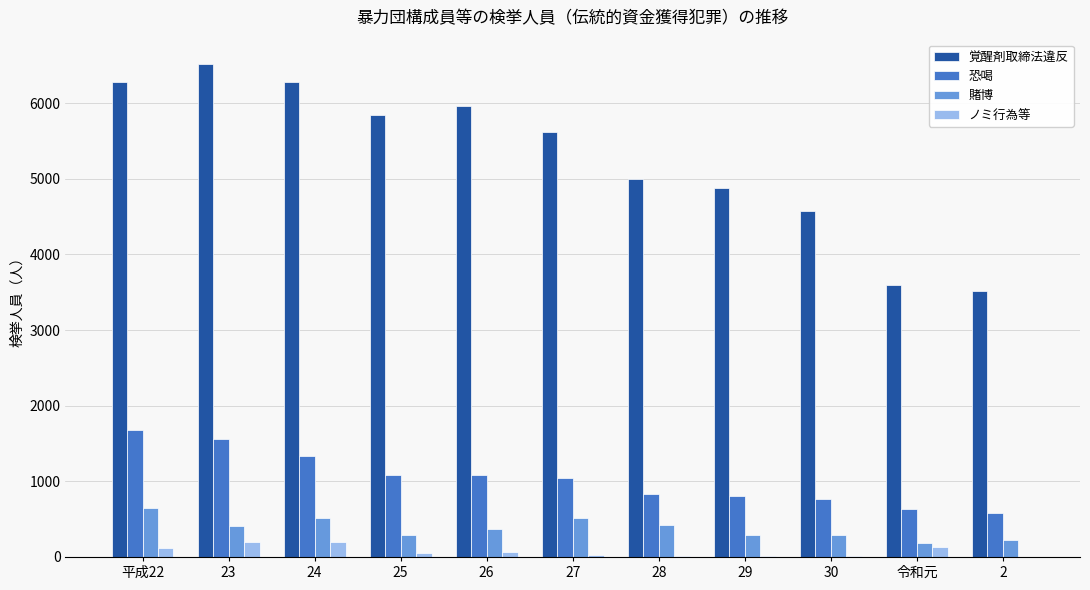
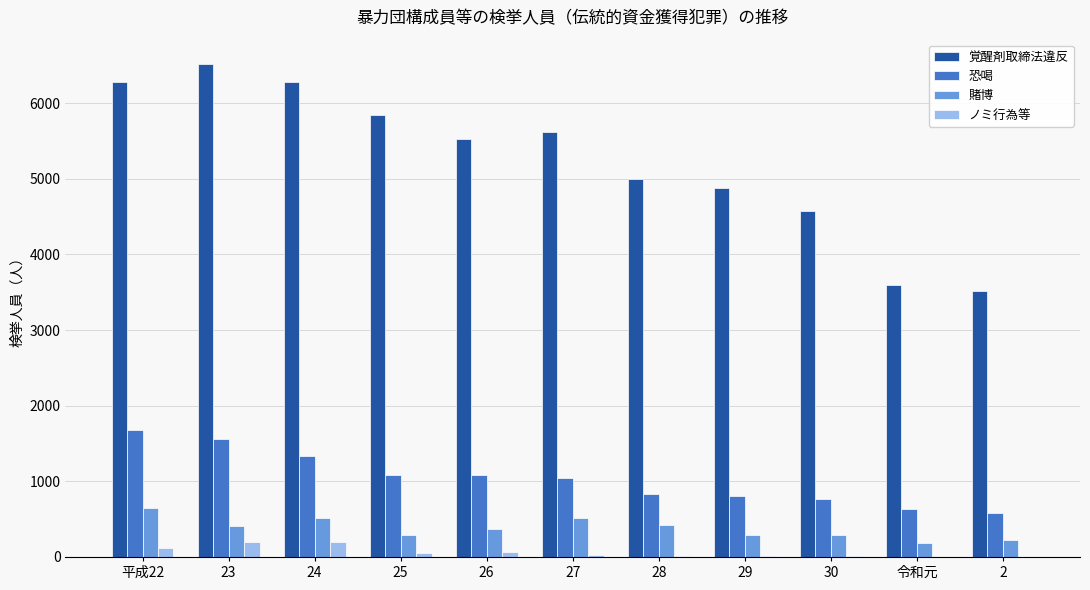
  {
    "覚醒剤取締法違反": {
      "平成22": 6300,
      "23": 6500,
      "24": 6300,
      "25": 5800,
-     "26": 6000,
+     "26": 5500,
      "27": 5600,
      "28": 5000,
      "29": 4900,
      "30": 4600,
      "令和元": 3600,
      "2": 3500
    },
    "ノミ行為等": {
      "平成22": 100,
      "23": 200,
      "24": 200,
      "25": 100,
      "26": 100,
-     "令和元": 100
+     "令和元": 0
    }
  }
